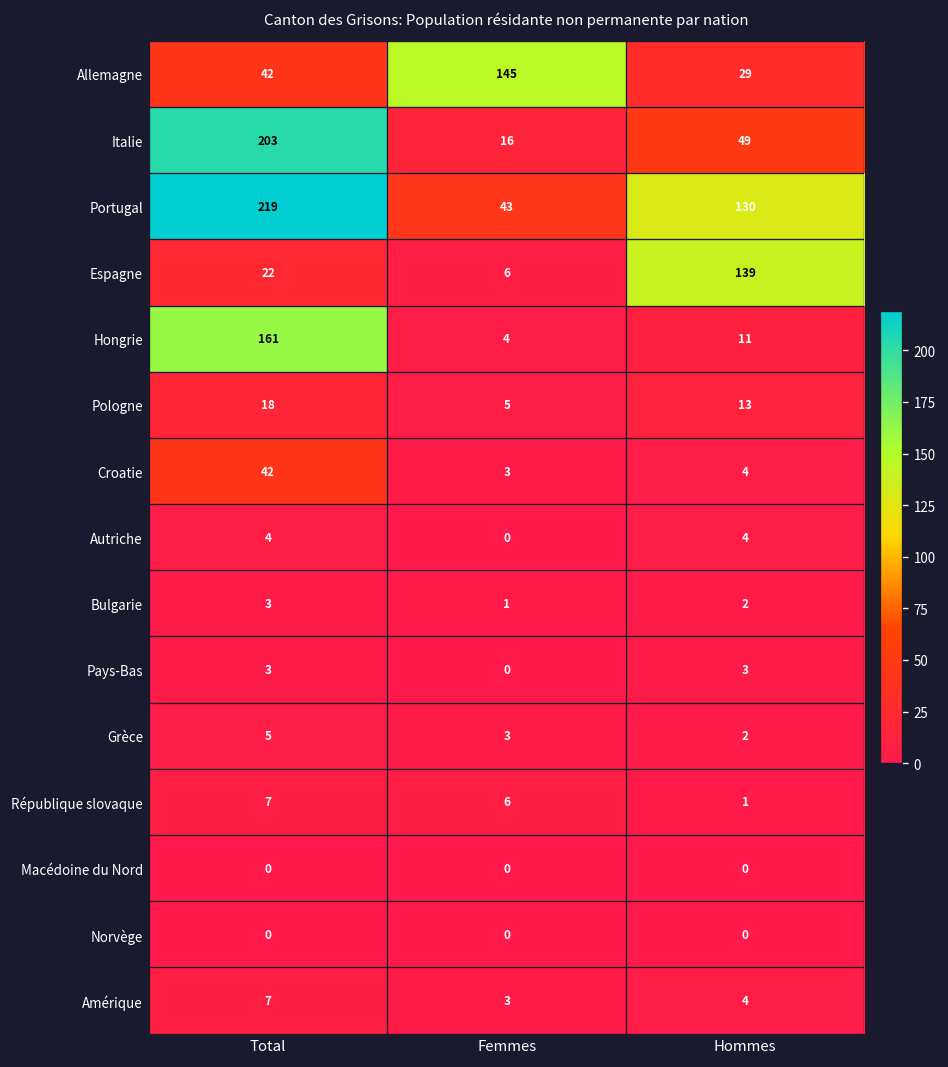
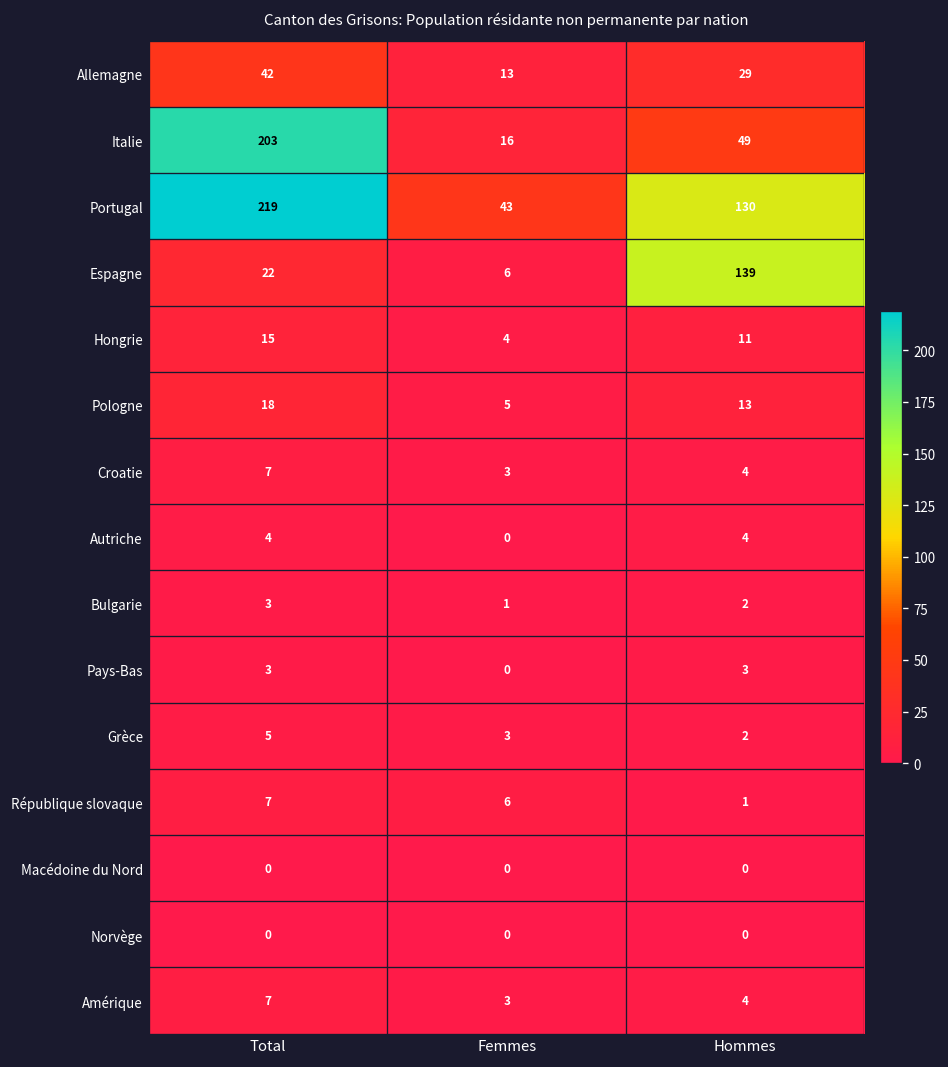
  {
    "Allemagne": {
      "Total": 42,
-     "Femmes": 145,
+     "Femmes": 13,
      "Hommes": 29
    },
    "Italie": {
      "Total": 203,
      "Femmes": 16,
      "Hommes": 49
    },
    "Portugal": {
      "Total": 219,
      "Femmes": 43,
      "Hommes": 130
    },
    "Espagne": {
      "Total": 22,
      "Femmes": 6,
      "Hommes": 139
    },
    "Hongrie": {
-     "Total": 161,
+     "Total": 15,
      "Femmes": 4,
      "Hommes": 11
    },
    "Pologne": {
      "Total": 18,
      "Femmes": 5,
      "Hommes": 13
    },
    "Croatie": {
-     "Total": 42,
+     "Total": 7,
      "Femmes": 3,
      "Hommes": 4
    },
    "Autriche": {
      "Total": 4,
      "Femmes": 0,
      "Hommes": 4
    },
    "Bulgarie": {
      "Total": 3,
      "Femmes": 1,
      "Hommes": 2
    },
    "Pays-Bas": {
      "Total": 3,
      "Femmes": 0,
      "Hommes": 3
    },
    "Grèce": {
      "Total": 5,
      "Femmes": 3,
      "Hommes": 2
    },
    "République slovaque": {
      "Total": 7,
      "Femmes": 6,
      "Hommes": 1
    },
    "Macédoine du Nord": {
      "Total": 0,
      "Femmes": 0,
      "Hommes": 0
    },
    "Norvège": {
      "Total": 0,
      "Femmes": 0,
      "Hommes": 0
    },
    "Amérique": {
      "Total": 7,
      "Femmes": 3,
      "Hommes": 4
    }
  }
